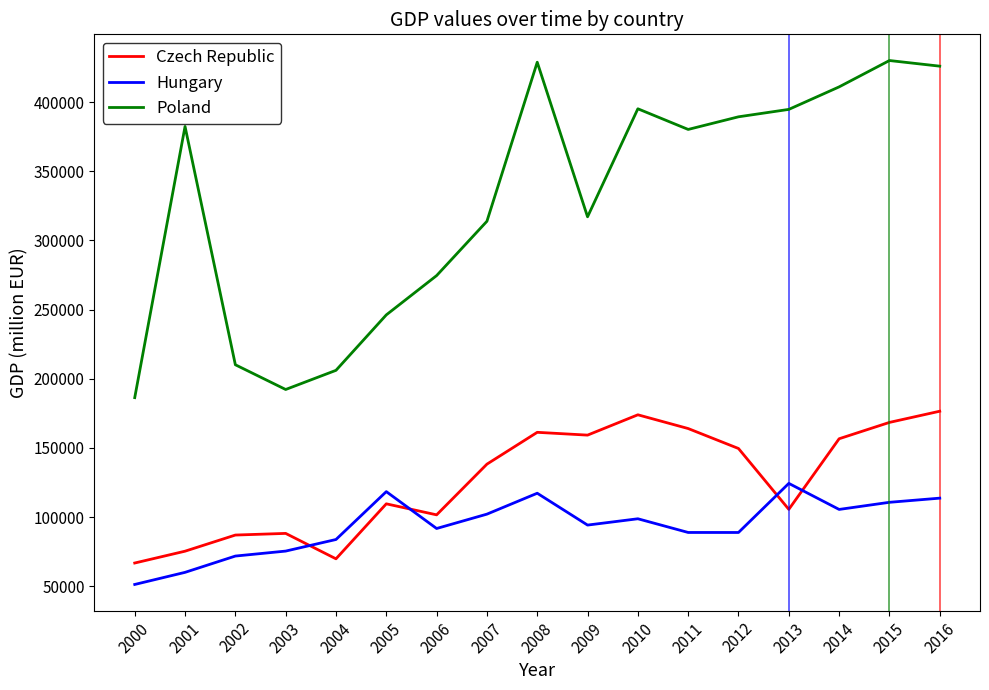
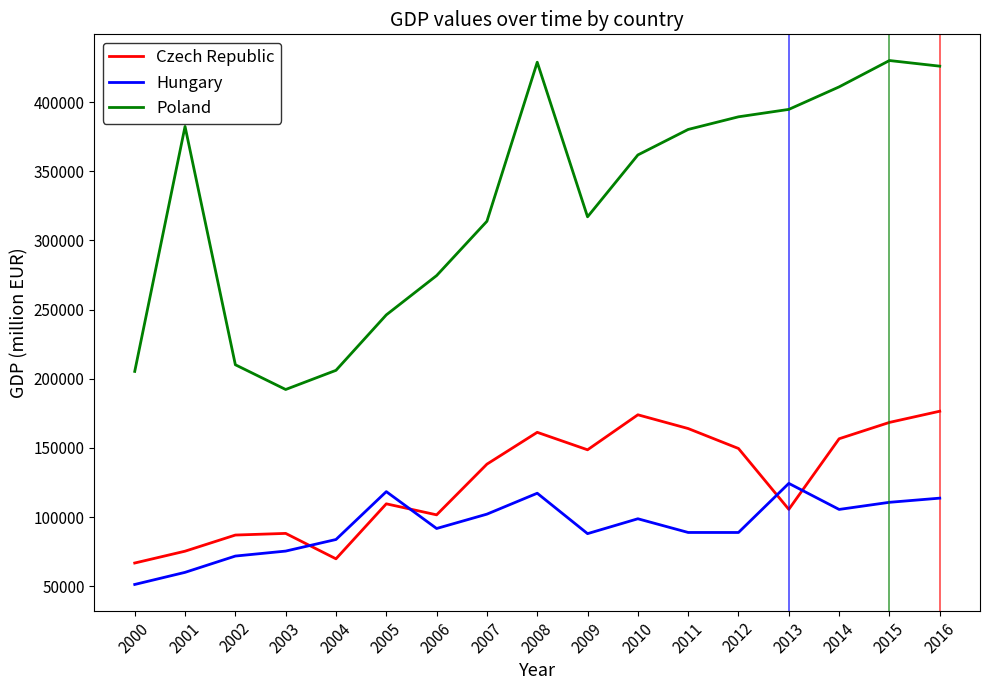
  {
    "Czech Republic": {
      "2000": 67000,
      "2001": 75000,
      "2002": 87000,
      "2003": 88000,
      "2004": 70000,
      "2005": 110000,
      "2006": 102000,
      "2007": 138000,
      "2008": 161000,
-     "2009": 159000,
+     "2009": 149000,
      "2010": 174000,
      "2011": 164000,
      "2012": 150000,
      "2013": 106000,
      "2014": 157000,
      "2015": 168000,
      "2016": 177000
    },
    "Hungary": {
      "2000": 51000,
      "2001": 60000,
      "2002": 72000,
      "2003": 75000,
      "2004": 84000,
      "2005": 118000,
      "2006": 92000,
      "2007": 102000,
      "2008": 117000,
-     "2009": 94000,
+     "2009": 88000,
      "2010": 99000,
      "2011": 89000,
      "2012": 89000,
      "2013": 124000,
      "2014": 106000,
      "2015": 111000,
      "2016": 114000
    },
    "Poland": {
-     "2000": 186000,
+     "2000": 205000,
      "2001": 382000,
      "2002": 210000,
      "2003": 192000,
      "2004": 206000,
      "2005": 246000,
      "2006": 275000,
      "2007": 314000,
      "2008": 429000,
      "2009": 317000,
-     "2010": 395000,
+     "2010": 362000,
      "2011": 380000,
      "2012": 389000,
      "2013": 395000,
      "2014": 411000,
      "2015": 430000,
      "2016": 426000
    }
  }
